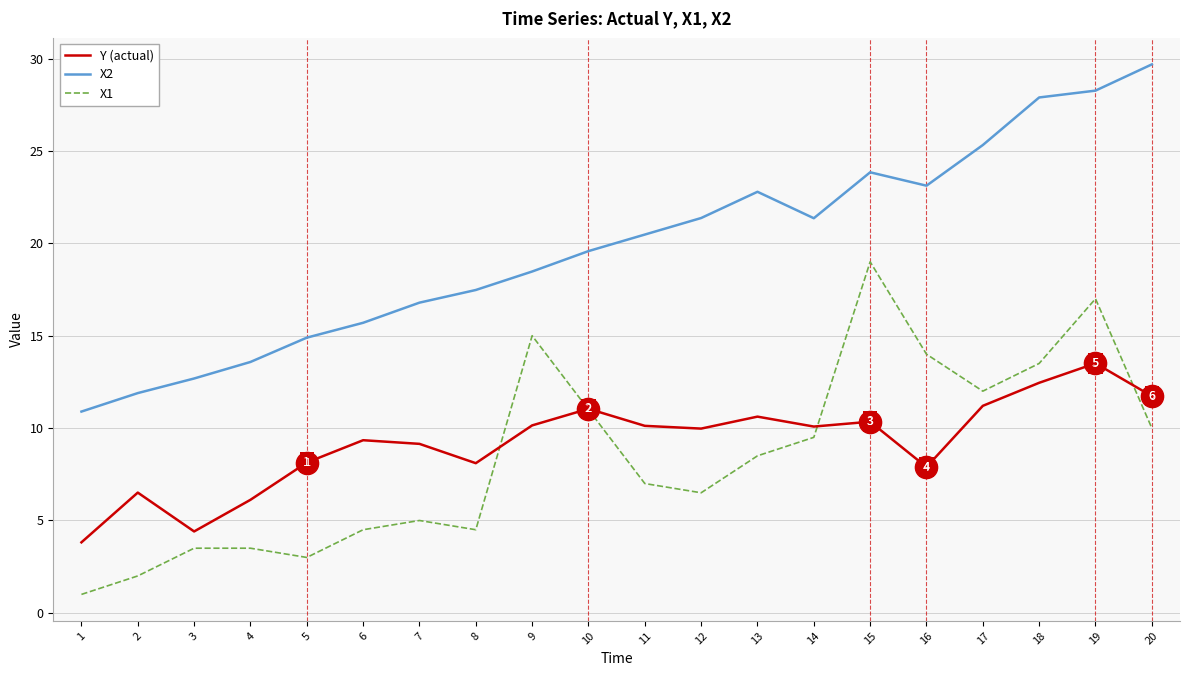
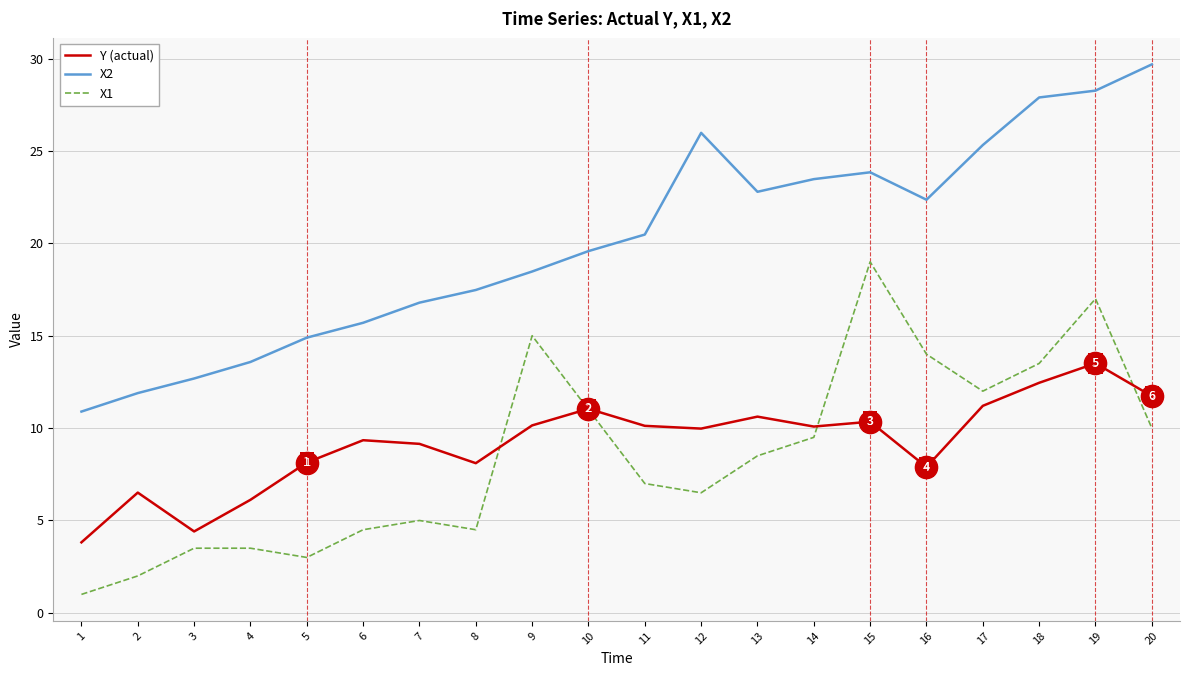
  {
    "X2": {
      "1": 10.9,
      "2": 11.9,
      "3": 12.7,
      "4": 13.6,
      "5": 14.9,
      "6": 15.7,
      "7": 16.8,
      "8": 17.5,
      "9": 18.5,
      "10": 19.6,
      "11": 20.5,
-     "12": 21.4,
+     "12": 26.0,
      "13": 22.8,
-     "14": 21.4,
+     "14": 23.5,
      "15": 23.8,
-     "16": 23.1,
+     "16": 22.4,
      "17": 25.3,
      "18": 27.9,
      "19": 28.3,
      "20": 29.7
    },
    "X1": {
      "1": 1.0,
      "2": 2.0,
      "3": 3.5,
      "4": 3.5,
      "5": 3.0,
      "6": 4.5,
      "7": 5.0,
      "8": 4.5,
      "9": 15.0,
      "11": 7.0,
      "12": 6.5,
      "13": 8.5,
      "14": 9.5,
      "15": 19.0,
      "16": 14.0,
      "17": 12.0,
      "18": 13.5,
      "19": 17.0,
      "20": 10.0
    }
  }
